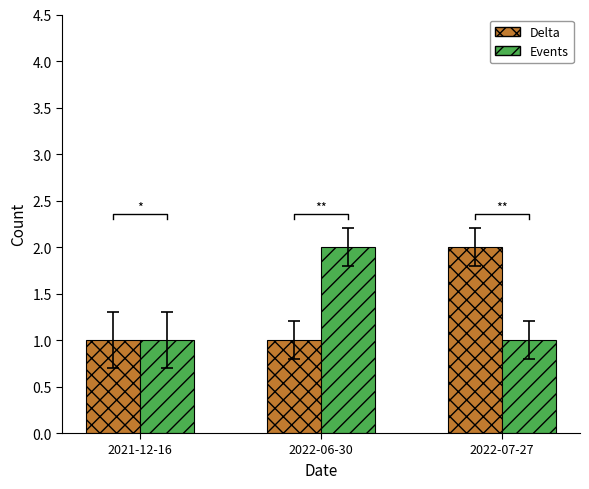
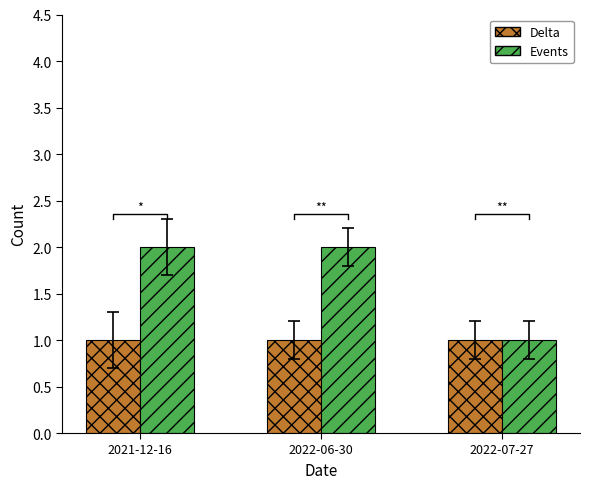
  {
    "Delta": {
      "2021-12-16": 1,
      "2022-06-30": 1,
-     "2022-07-27": 2
+     "2022-07-27": 1
    },
    "Events": {
-     "2021-12-16": 1,
+     "2021-12-16": 2,
      "2022-06-30": 2,
      "2022-07-27": 1
    }
  }
